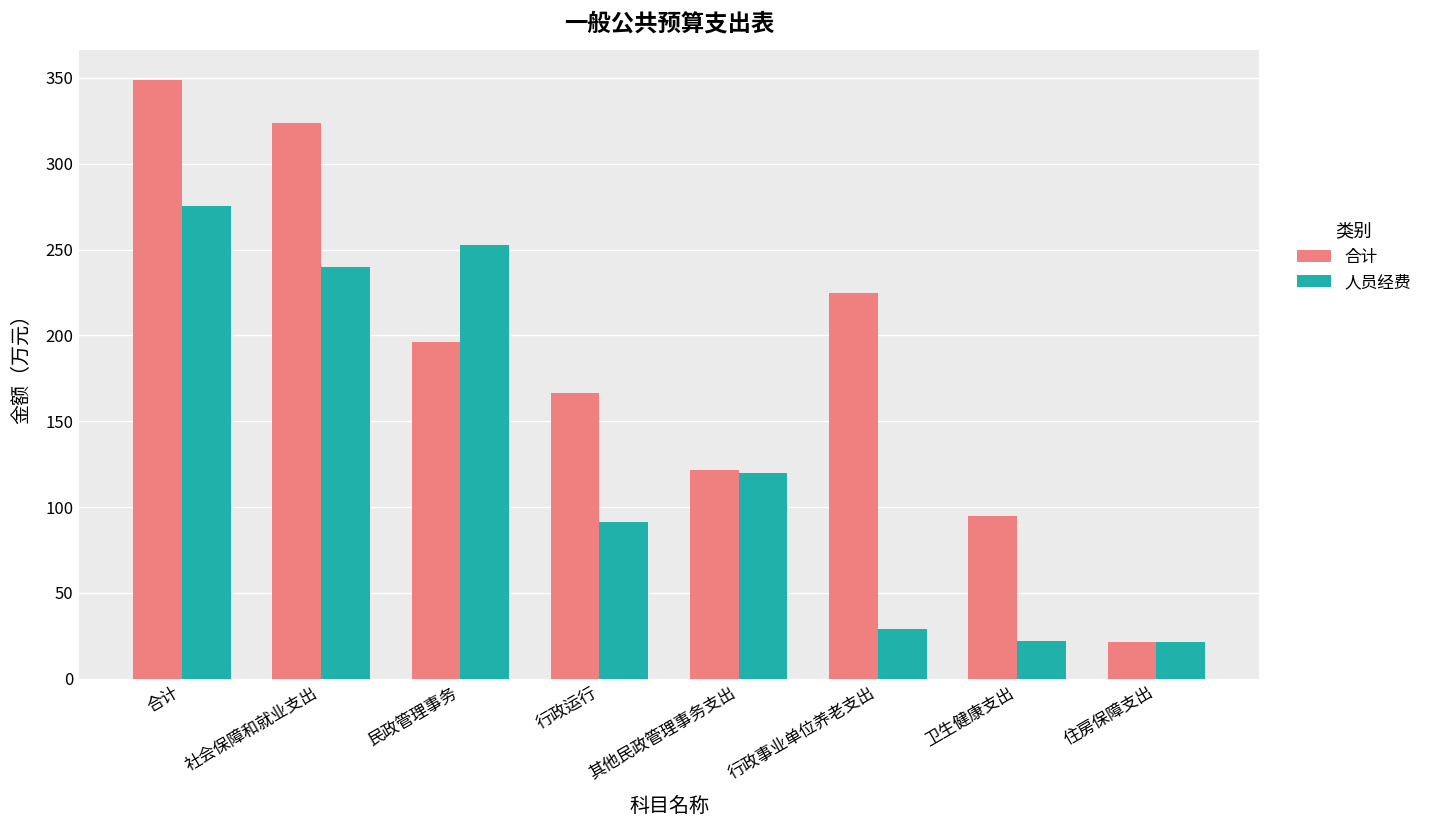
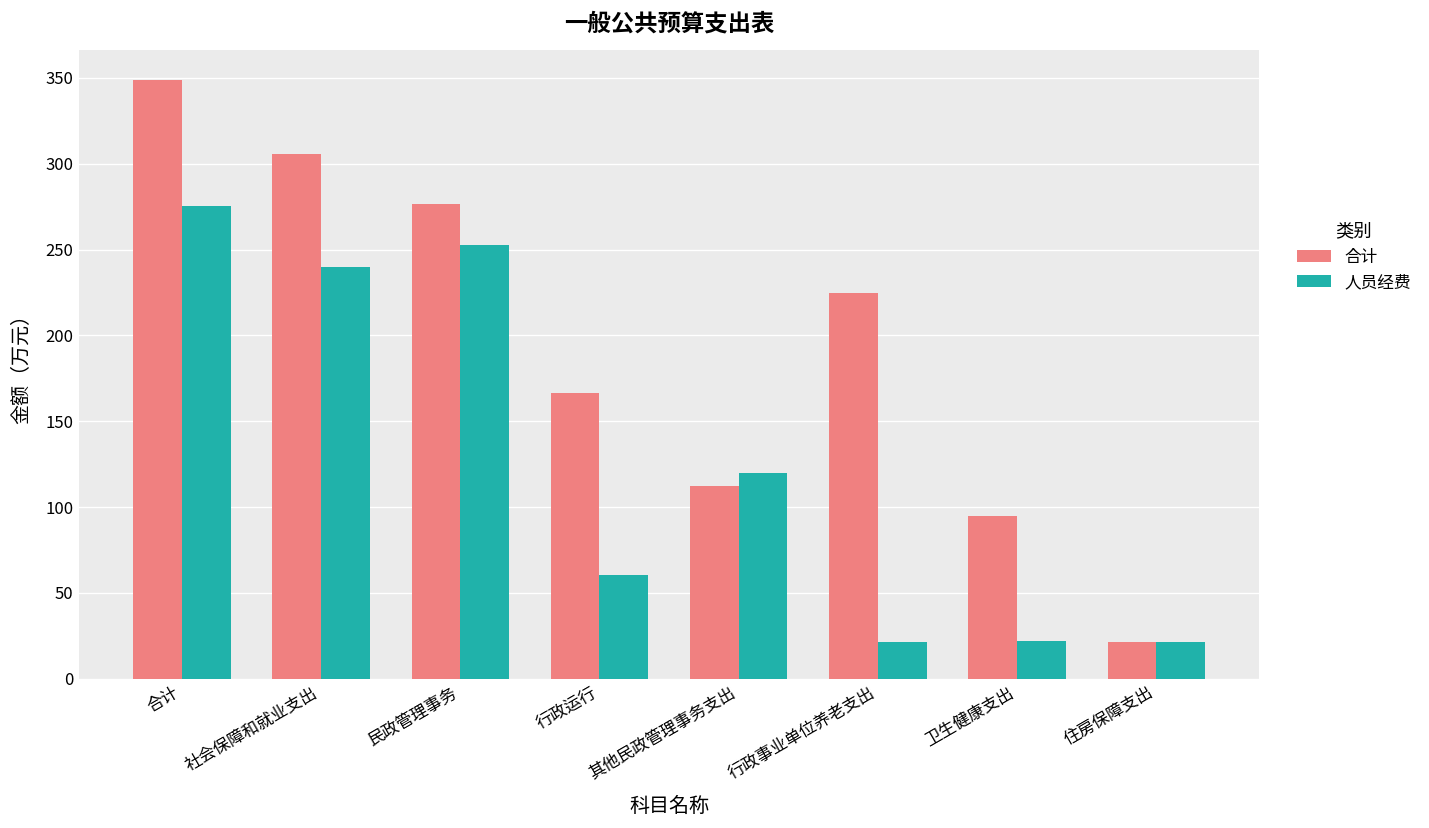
  {
    "合计": {
      "合计": 349,
-     "社会保障和就业支出": 324,
-     "民政管理事务": 196,
+     "社会保障和就业支出": 305,
+     "民政管理事务": 277,
      "行政运行": 167,
-     "其他民政管理事务支出": 121,
+     "其他民政管理事务支出": 112,
      "行政事业单位养老支出": 225,
      "卫生健康支出": 95,
      "住房保障支出": 21
    },
    "人员经费": {
      "合计": 275,
      "社会保障和就业支出": 240,
      "民政管理事务": 252,
-     "行政运行": 91,
+     "行政运行": 60,
      "其他民政管理事务支出": 120,
-     "行政事业单位养老支出": 29,
+     "行政事业单位养老支出": 21,
      "卫生健康支出": 22,
      "住房保障支出": 21
    }
  }
